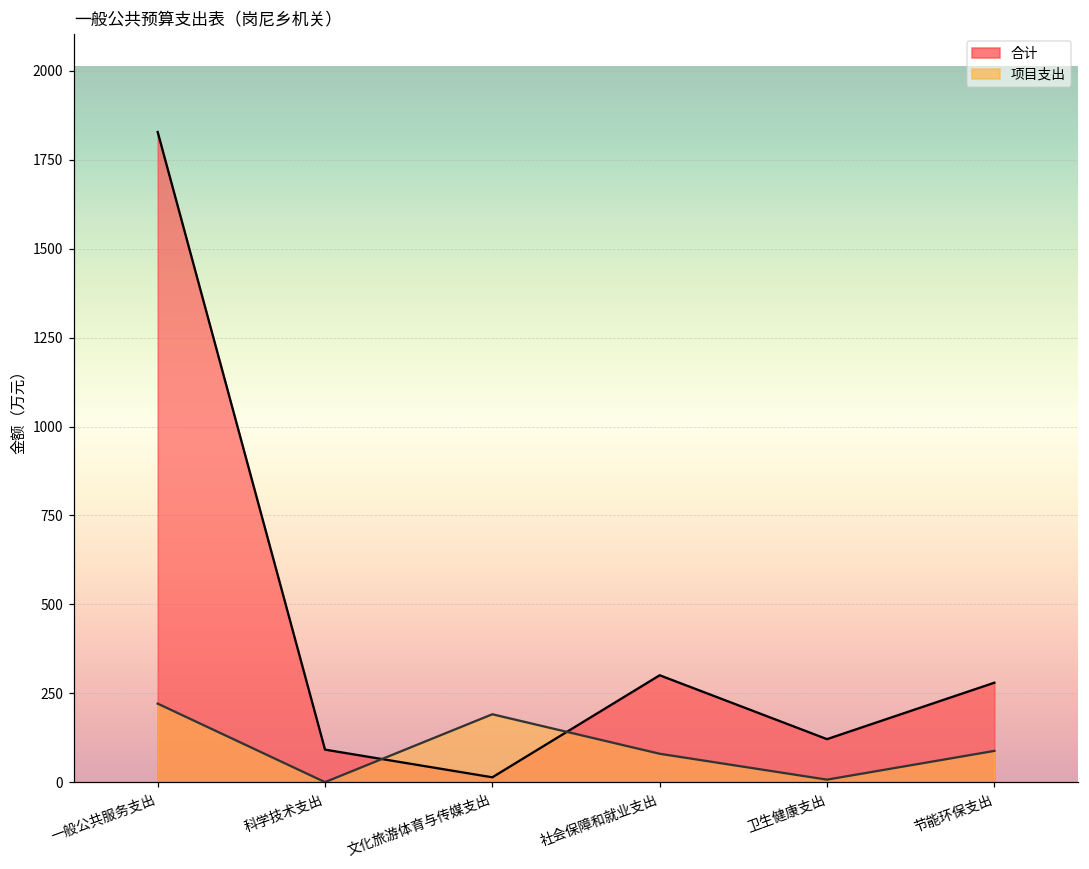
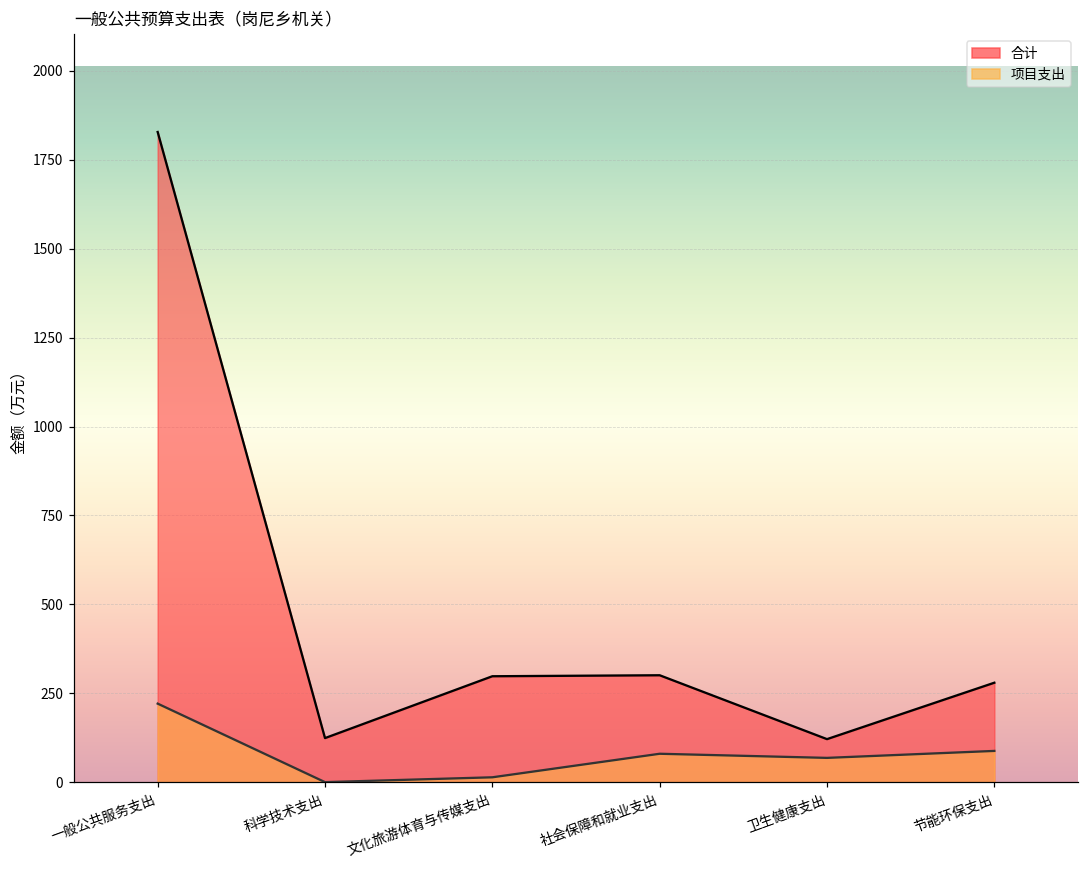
  {
    "合计": {
      "一般公共服务支出": 1830,
-     "科学技术支出": 90,
-     "文化旅游体育与传媒支出": 10,
+     "科学技术支出": 120,
+     "文化旅游体育与传媒支出": 300,
      "社会保障和就业支出": 300,
      "卫生健康支出": 120,
      "节能环保支出": 280
    },
    "项目支出": {
      "一般公共服务支出": 220,
      "科学技术支出": 0,
-     "文化旅游体育与传媒支出": 190,
+     "文化旅游体育与传媒支出": 10,
      "社会保障和就业支出": 80,
-     "卫生健康支出": 10,
+     "卫生健康支出": 70,
      "节能环保支出": 90
    }
  }
